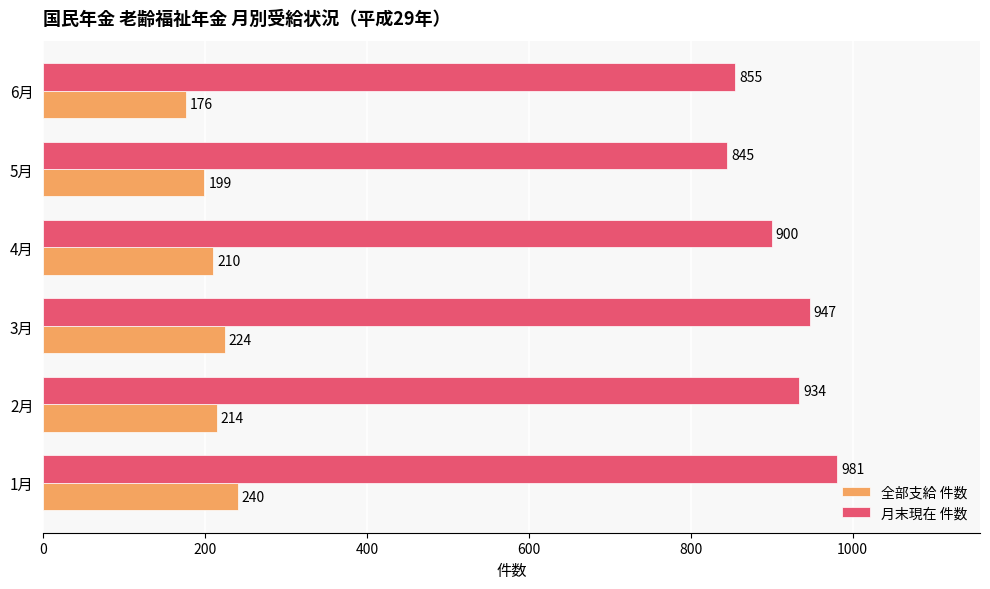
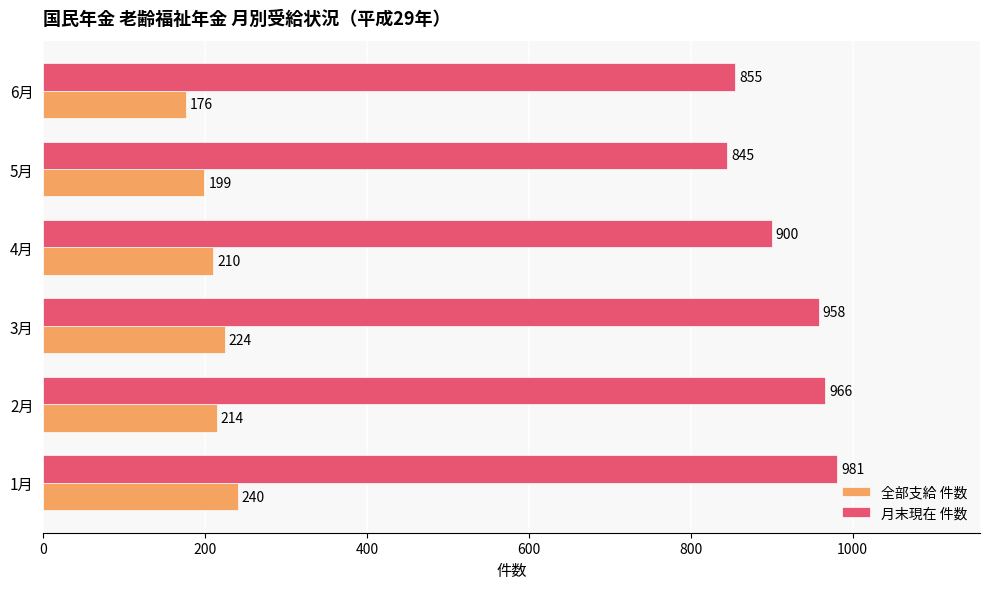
  {
    "全部支給 件数": {
      "6月": 176,
      "5月": 199,
      "4月": 210,
      "3月": 224,
      "2月": 214,
      "1月": 240
    },
    "月末現在 件数": {
      "6月": 855,
      "5月": 845,
      "4月": 900,
-     "3月": 947,
-     "2月": 934,
+     "3月": 958,
+     "2月": 966,
      "1月": 981
    }
  }
